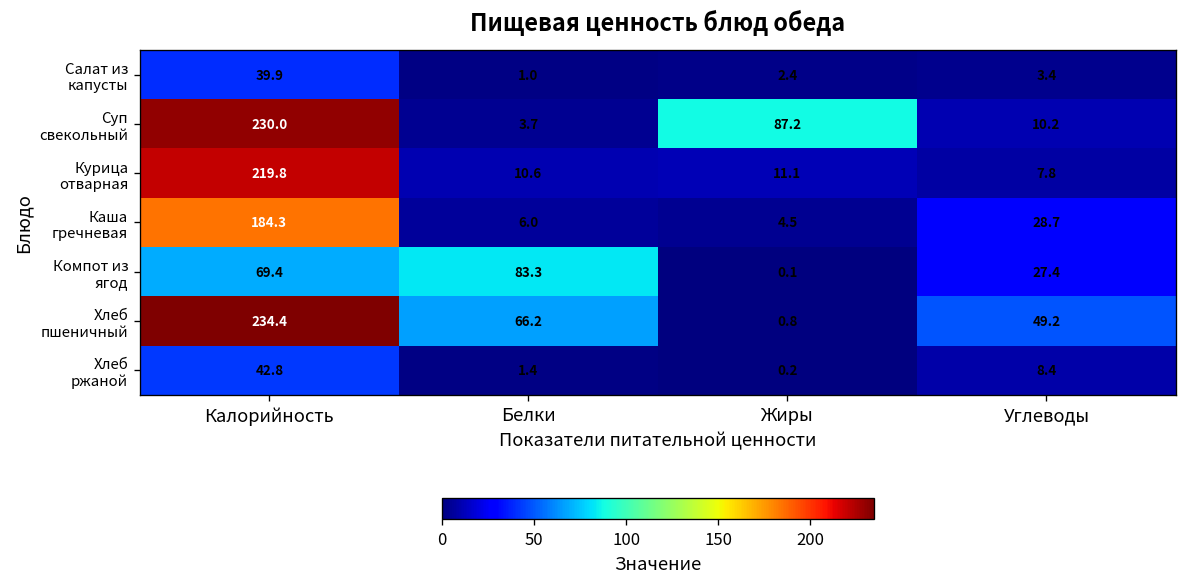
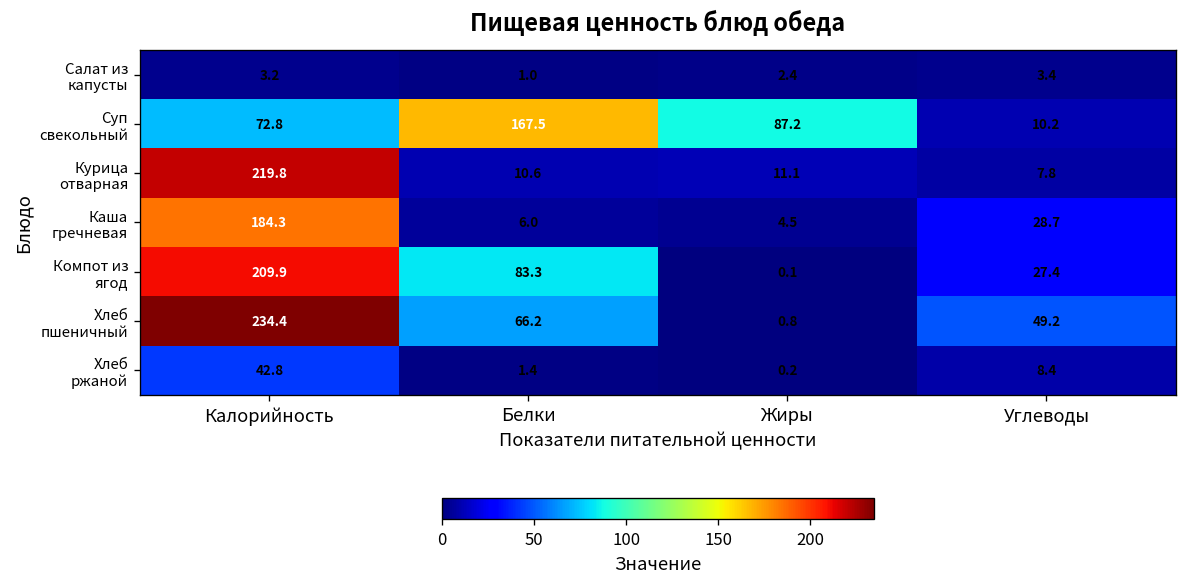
  {
    "Салат из капусты": {
-     "Калорийность": 39.9,
+     "Калорийность": 3.2,
      "Белки": 1.0,
      "Жиры": 2.4,
      "Углеводы": 3.4
    },
    "Суп свекольный": {
-     "Калорийность": 230.0,
-     "Белки": 3.7,
+     "Калорийность": 72.8,
+     "Белки": 167.5,
      "Жиры": 87.2,
      "Углеводы": 10.2
    },
    "Курица отварная": {
      "Калорийность": 219.8,
      "Белки": 10.6,
      "Жиры": 11.1,
      "Углеводы": 7.8
    },
    "Каша гречневая": {
      "Калорийность": 184.3,
      "Белки": 6.0,
      "Жиры": 4.5,
      "Углеводы": 28.7
    },
    "Компот из ягод": {
-     "Калорийность": 69.4,
+     "Калорийность": 209.9,
      "Белки": 83.3,
      "Жиры": 0.1,
      "Углеводы": 27.4
    },
    "Хлеб пшеничный": {
      "Калорийность": 234.4,
      "Белки": 66.2,
      "Жиры": 0.8,
      "Углеводы": 49.2
    },
    "Хлеб ржаной": {
      "Калорийность": 42.8,
      "Белки": 1.4,
      "Жиры": 0.2,
      "Углеводы": 8.4
    }
  }
